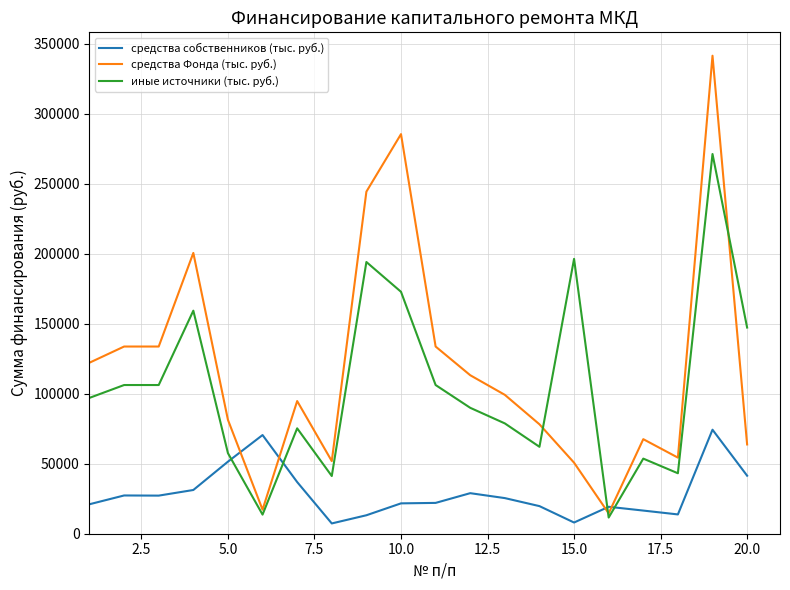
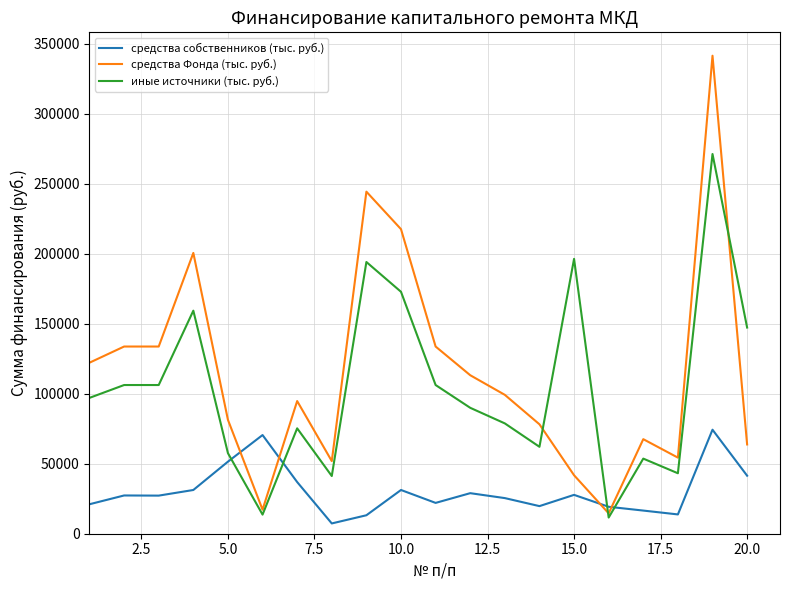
  {
    "средства собственников (тыс. руб.)": {
      "5.0": 51000,
-     "10.0": 22000,
-     "15.0": 8000,
+     "10.0": 31000,
+     "15.0": 28000,
      "20.0": 41000
    },
    "средства Фонда (тыс. руб.)": {
      "5.0": 81000,
-     "10.0": 286000,
-     "15.0": 51000,
+     "10.0": 218000,
+     "15.0": 42000,
      "20.0": 64000
    },
    "иные источники (тыс. руб.)": {
      "5.0": 58000,
      "10.0": 173000,
      "15.0": 196000,
      "20.0": 147000
    }
  }
